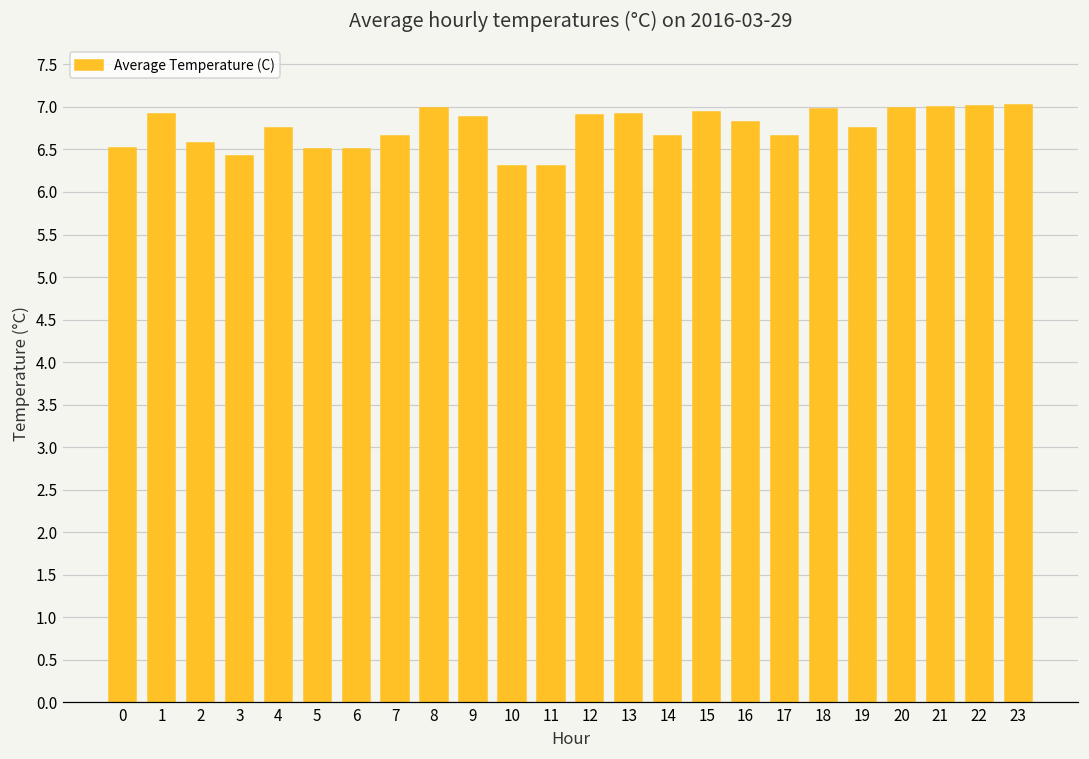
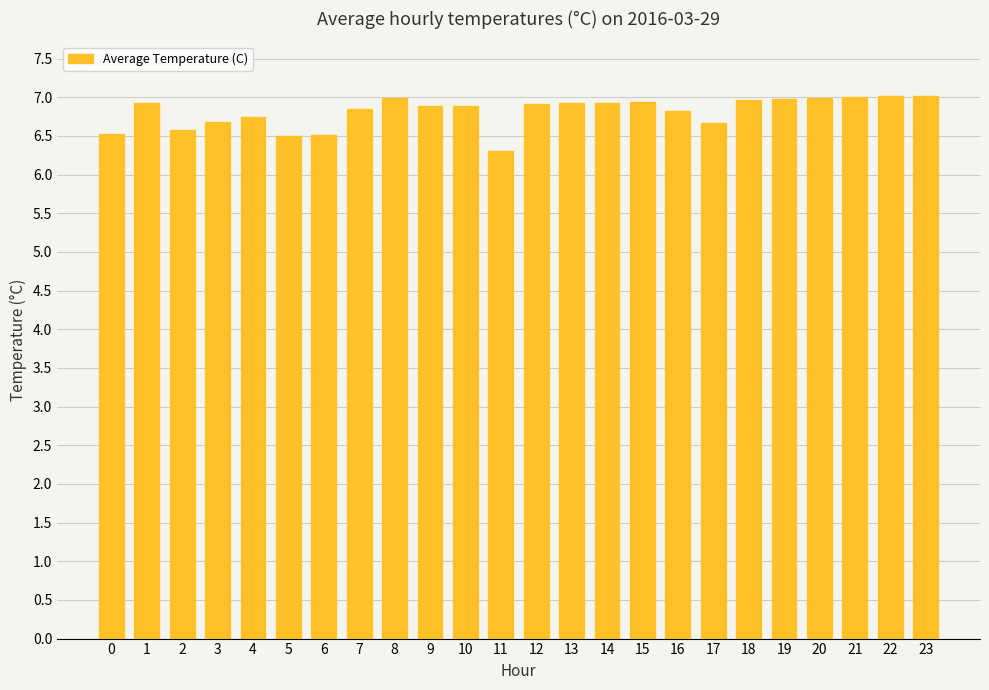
  {
    "0": 6.5,
    "1": 6.9,
    "2": 6.6,
-   "3": 6.4,
+   "3": 6.7,
    "4": 6.8,
    "5": 6.5,
    "6": 6.5,
-   "7": 6.7,
+   "7": 6.9,
    "8": 7.0,
    "9": 6.9,
-   "10": 6.3,
+   "10": 6.9,
    "11": 6.3,
    "12": 6.9,
    "13": 6.9,
-   "14": 6.7,
+   "14": 6.9,
    "15": 6.9,
    "16": 6.8,
    "17": 6.7,
    "18": 7.0,
-   "19": 6.8,
+   "19": 7.0,
    "20": 7.0,
    "21": 7.0,
    "22": 7.0,
    "23": 7.0
  }
